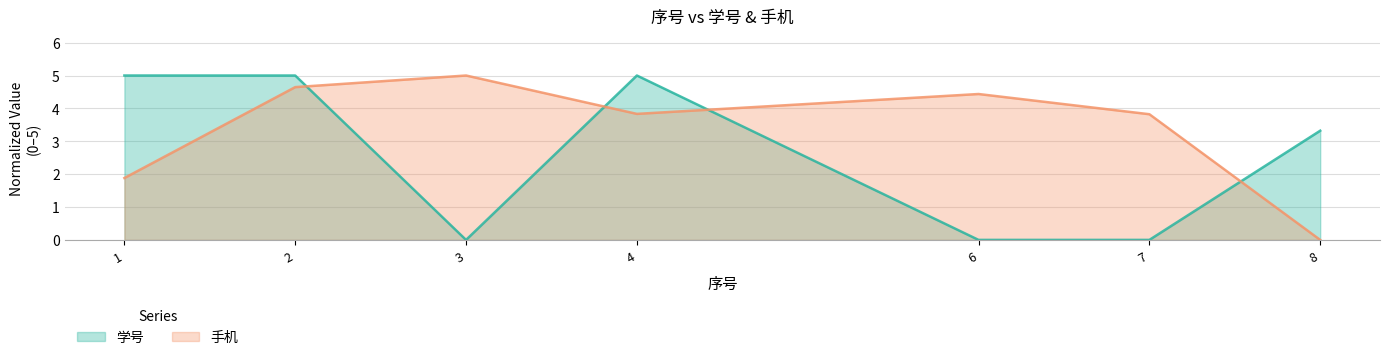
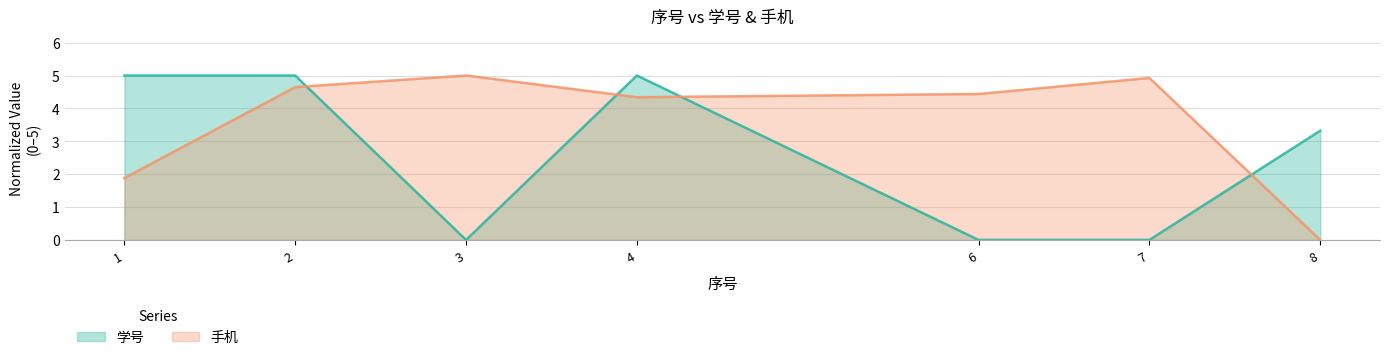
  {
    "学号": {
      "1": 5.0,
      "2": 5.0,
      "3": 0.0,
      "4": 5.0,
      "6": 0.0,
      "7": 0.0,
      "8": 3.3
    },
    "手机": {
      "1": 1.9,
      "2": 4.6,
      "3": 5.0,
-     "4": 3.8,
+     "4": 4.3,
      "6": 4.4,
-     "7": 3.8,
+     "7": 4.9,
      "8": 0.0
    }
  }
